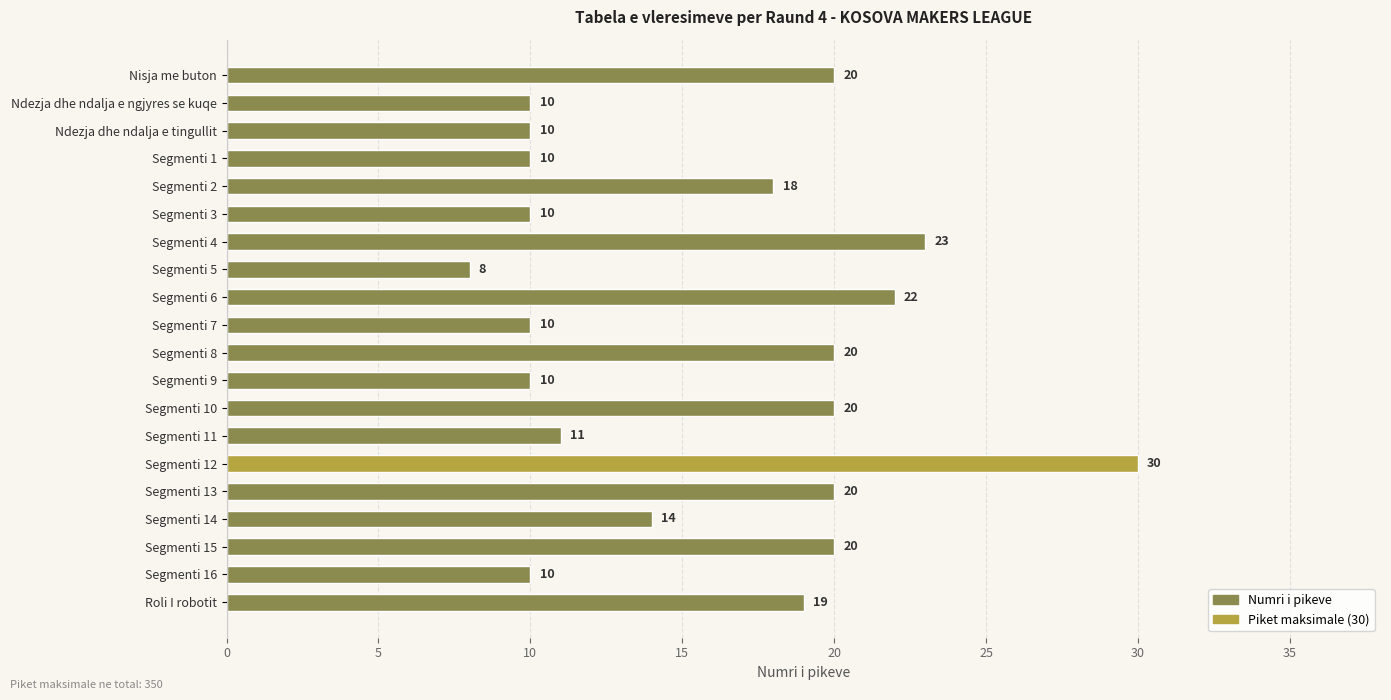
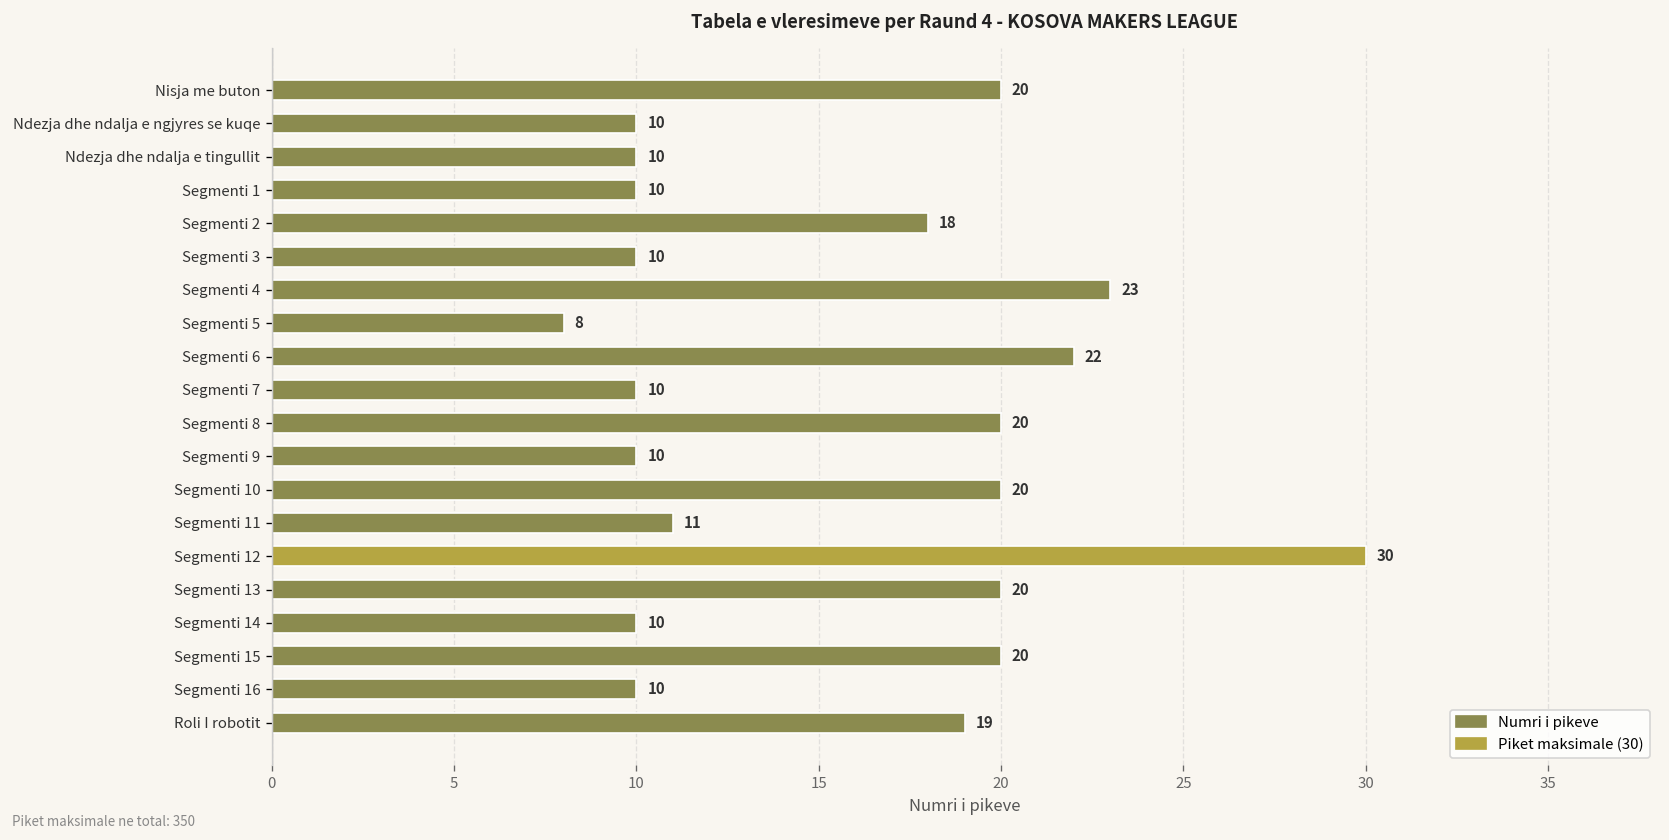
  {
    "Nisja me buton": 20,
    "Ndezja dhe ndalja e ngjyres se kuqe": 10,
    "Ndezja dhe ndalja e tingullit": 10,
    "Segmenti 1": 10,
    "Segmenti 2": 18,
    "Segmenti 3": 10,
    "Segmenti 4": 23,
    "Segmenti 5": 8,
    "Segmenti 6": 22,
    "Segmenti 7": 10,
    "Segmenti 8": 20,
    "Segmenti 9": 10,
    "Segmenti 10": 20,
    "Segmenti 11": 11,
    "Segmenti 12": 30,
    "Segmenti 13": 20,
-   "Segmenti 14": 14,
+   "Segmenti 14": 10,
    "Segmenti 15": 20,
    "Segmenti 16": 10,
    "Roli I robotit": 19
  }
